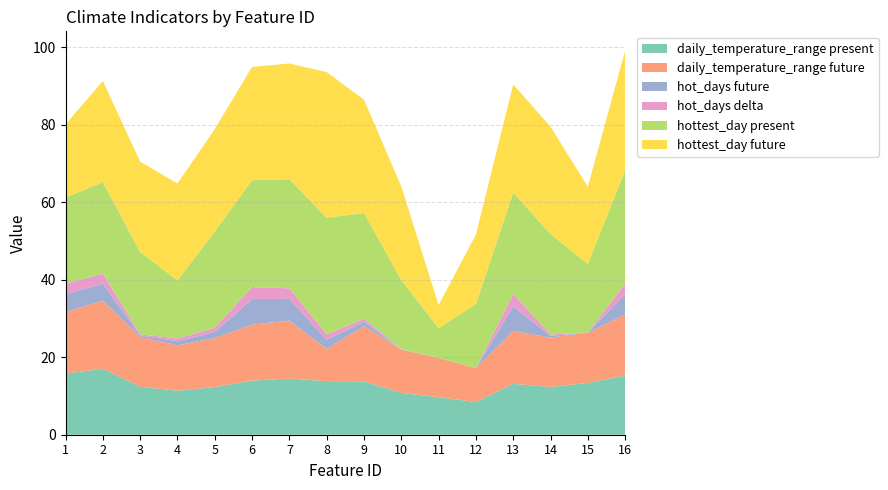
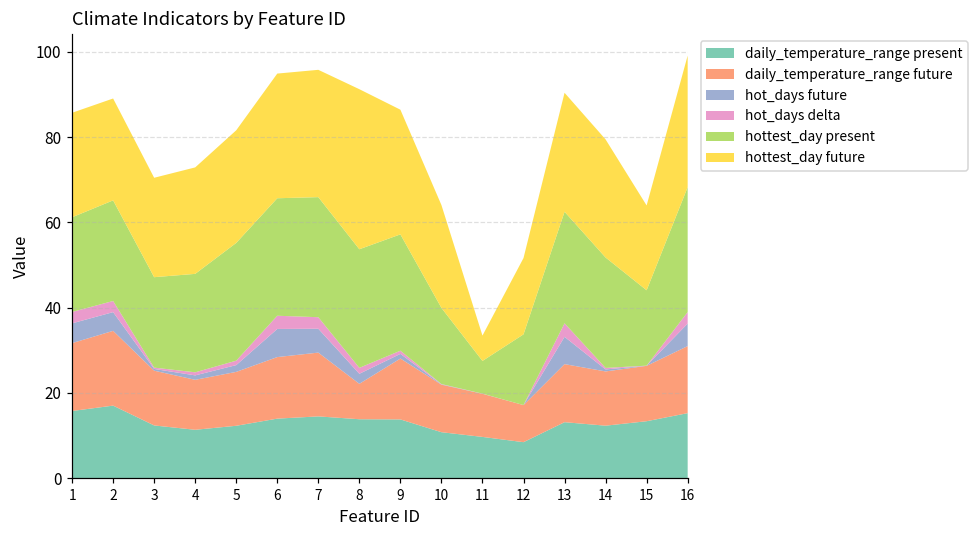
  {
    "daily_temperature_range present": {
      "1": 16,
      "2": 17,
      "3": 12,
      "4": 11,
      "5": 12,
      "6": 14,
      "7": 14,
      "8": 14,
      "9": 14,
      "10": 11,
      "11": 10,
      "12": 8,
      "13": 13,
      "14": 12,
      "15": 13,
      "16": 15
    },
    "daily_temperature_range future": {
      "1": 16,
      "2": 18,
      "4": 12,
      "5": 13,
      "6": 14,
      "7": 15,
      "8": 8,
      "9": 14,
      "13": 14,
      "16": 16
    },
    "hot_days future": {
      "1": 5,
      "2": 4,
      "4": 1,
      "5": 2,
      "6": 7,
      "7": 6,
      "8": 2,
      "9": 1,
      "13": 6,
      "16": 5
    },
    "hot_days delta": {
      "1": 3,
      "2": 3,
      "4": 1,
      "5": 1,
      "6": 3,
      "7": 3,
      "8": 1,
      "9": 1,
      "13": 3,
      "16": 3
    },
    "hottest_day present": {
      "1": 22,
      "2": 24,
      "3": 21,
-     "4": 15,
-     "5": 25,
+     "4": 23,
+     "5": 28,
      "6": 28,
      "7": 28,
-     "8": 30,
+     "8": 28,
      "9": 27,
      "10": 18,
      "11": 8,
      "12": 17,
      "13": 26,
      "14": 26,
      "15": 18,
      "16": 29
    },
    "hottest_day future": {
-     "1": 19,
-     "2": 26,
+     "1": 25,
+     "2": 24,
      "3": 23,
      "4": 25,
      "5": 26,
      "6": 29,
      "7": 30,
      "8": 38,
      "9": 29,
      "10": 24,
      "11": 6,
      "12": 18,
      "13": 28,
      "14": 28,
      "15": 20,
      "16": 31
    }
  }
